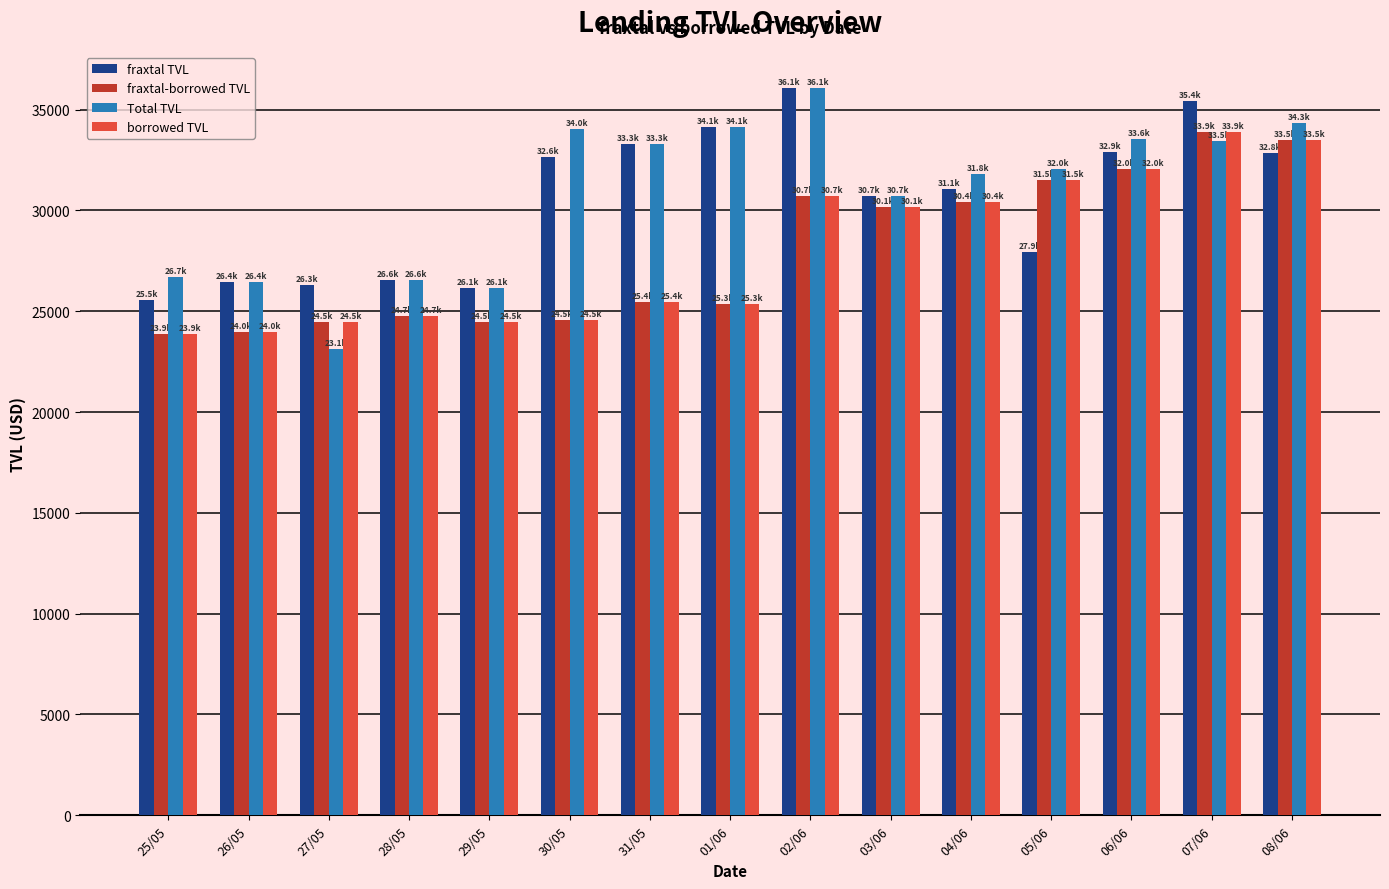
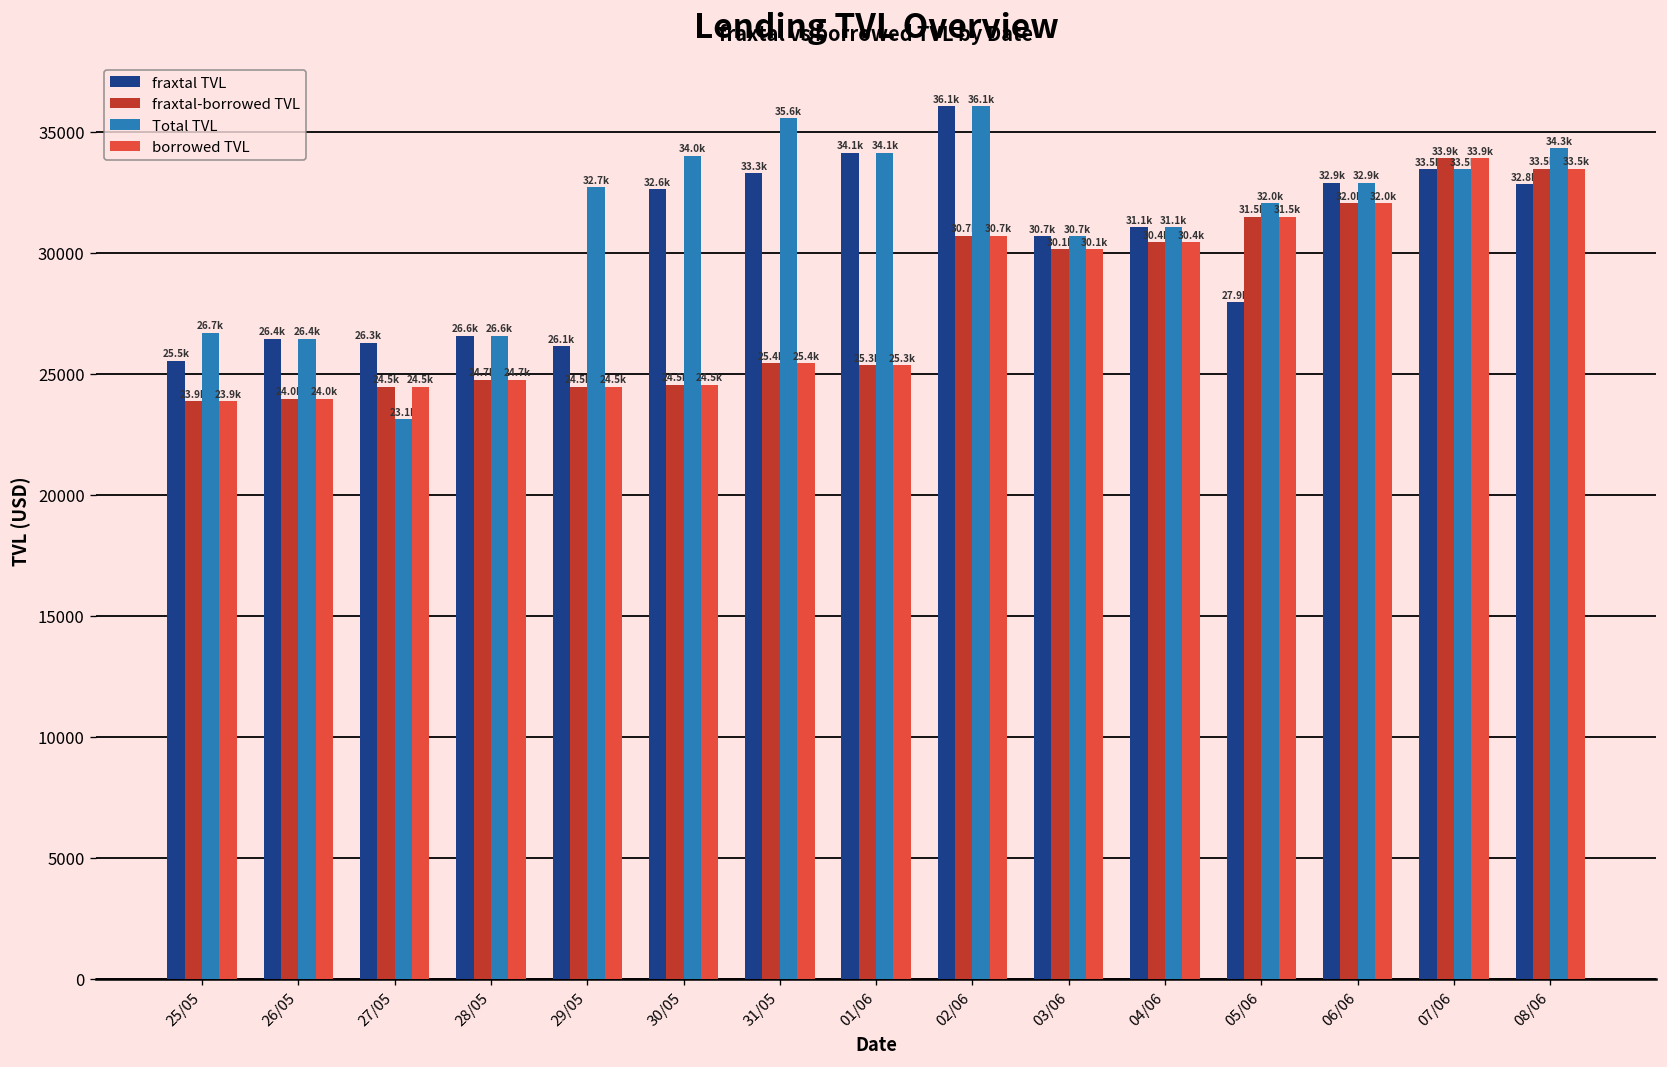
  {
    "fraxtal TVL": {
      "25/05": "25.5k",
      "26/05": "26.4k",
      "27/05": "26.3k",
      "28/05": "26.6k",
      "29/05": "26.1k",
      "30/05": "32.6k",
      "31/05": "33.3k",
      "01/06": "34.1k",
      "02/06": "36.1k",
      "03/06": "30.7k",
      "04/06": "31.1k",
      "05/06": "27.9k",
      "06/06": "32.9k",
-     "07/06": "35.4k",
+     "07/06": "33.5k",
      "08/06": "32.8k"
    },
    "Total TVL": {
      "25/05": "26.7k",
      "26/05": "26.4k",
      "27/05": "23.1k",
      "28/05": "26.6k",
-     "29/05": "26.1k",
+     "29/05": "32.7k",
      "30/05": "34.0k",
-     "31/05": "33.3k",
+     "31/05": "35.6k",
      "01/06": "34.1k",
      "02/06": "36.1k",
      "03/06": "30.7k",
-     "04/06": "31.8k",
+     "04/06": "31.1k",
      "05/06": "32.0k",
-     "06/06": "33.6k",
+     "06/06": "32.9k",
      "07/06": "33.5k",
      "08/06": "34.3k"
    }
  }
